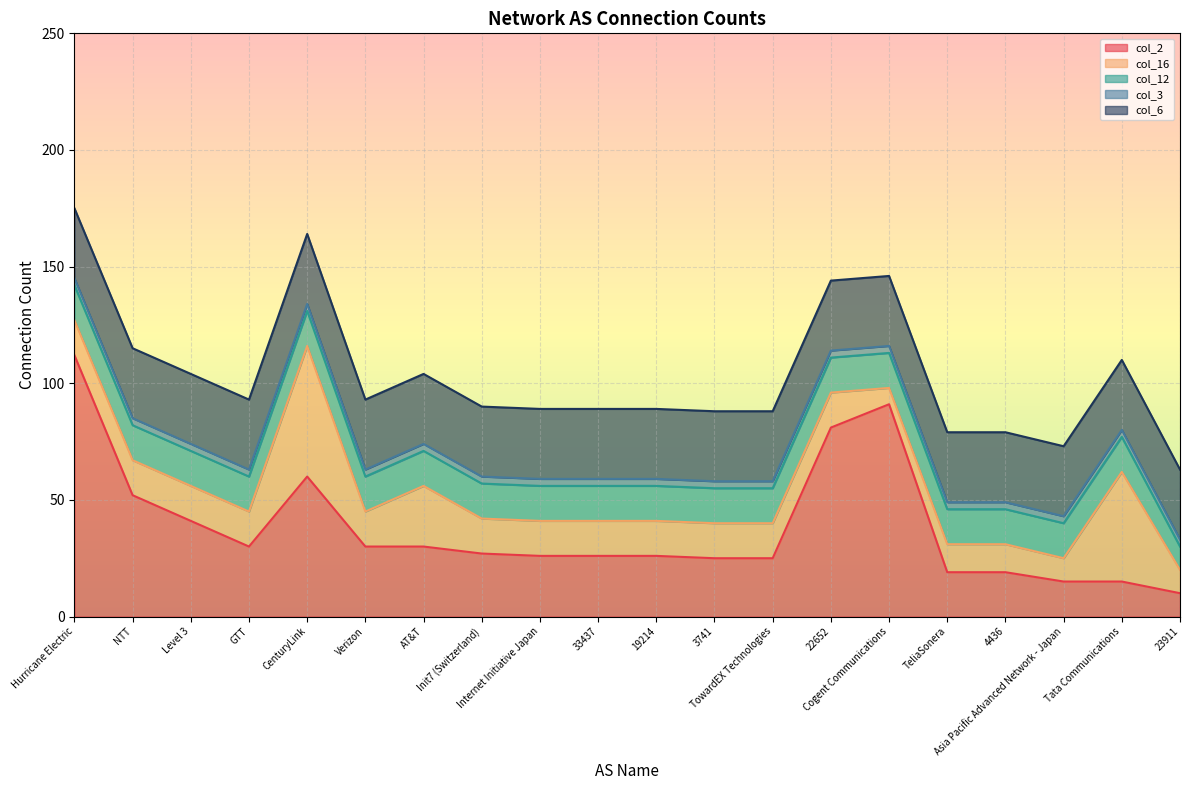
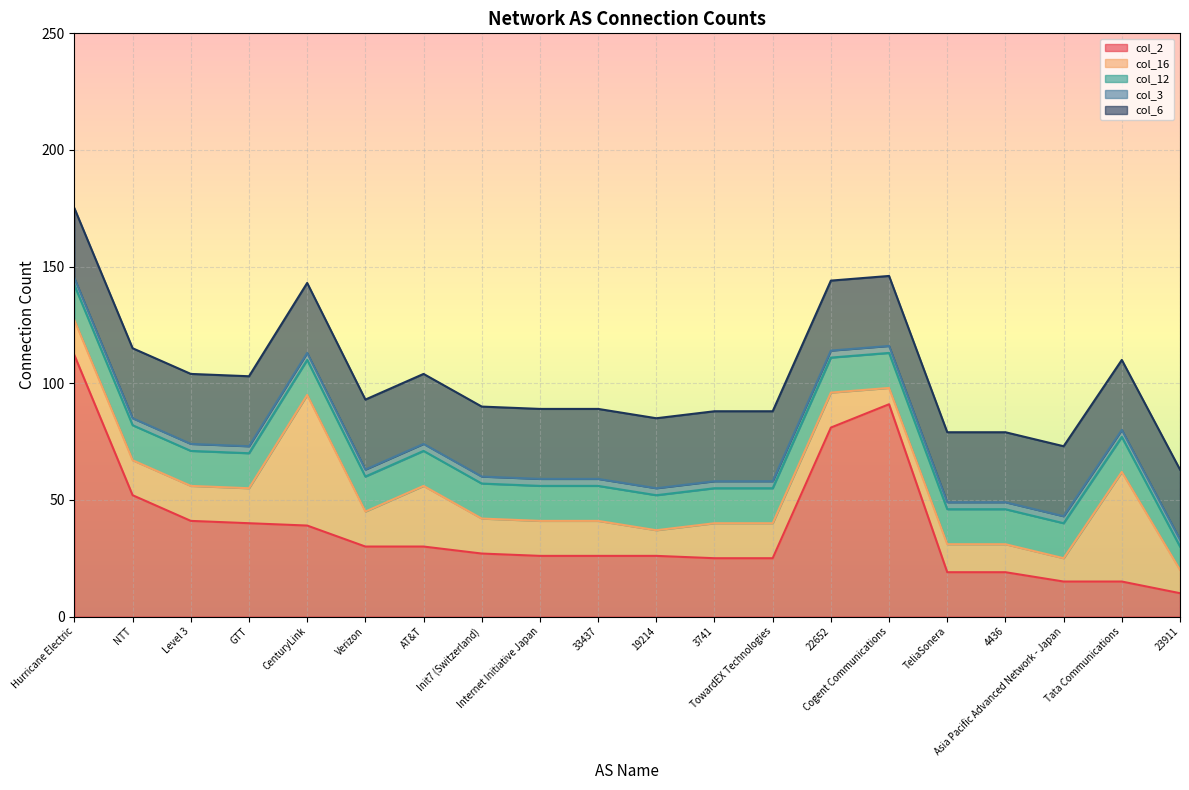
  {
    "col_2": {
      "Hurricane Electric": 112,
      "NTT": 52,
      "Level 3": 41,
-     "GTT": 30,
-     "CenturyLink": 60,
+     "GTT": 40,
+     "CenturyLink": 39,
      "Verizon": 30,
      "AT&T": 30,
      "Init7 (Switzerland)": 27,
      "Internet Initiative Japan": 26,
      "33437": 26,
      "19214": 26,
      "3741": 25,
      "TowardEX Technologies": 25,
      "22652": 81,
      "Cogent Communications": 91,
      "TeliaSonera": 19,
      "4436": 19,
      "Asia Pacific Advanced Network - Japan": 15,
      "Tata Communications": 15,
      "23911": 10
    },
    "col_16": {
      "Hurricane Electric": 15,
      "NTT": 15,
      "Level 3": 15,
      "GTT": 15,
      "CenturyLink": 56,
      "Verizon": 15,
      "AT&T": 26,
      "Init7 (Switzerland)": 15,
      "Internet Initiative Japan": 15,
      "33437": 15,
-     "19214": 15,
+     "19214": 11,
      "3741": 15,
      "TowardEX Technologies": 15,
      "22652": 15,
      "Cogent Communications": 7,
      "TeliaSonera": 12,
      "4436": 12,
      "Asia Pacific Advanced Network - Japan": 10,
      "Tata Communications": 47,
      "23911": 10
    },
    "col_6": {
      "Hurricane Electric": 30,
      "NTT": 30,
      "Level 3": 30,
      "GTT": 30,
      "CenturyLink": 30,
      "Verizon": 30,
      "AT&T": 30,
      "Init7 (Switzerland)": 30,
      "Internet Initiative Japan": 30,
      "33437": 30,
      "19214": 30,
      "3741": 30,
      "TowardEX Technologies": 30,
      "22652": 30,
      "Cogent Communications": 30,
      "TeliaSonera": 30,
      "4436": 30,
      "Asia Pacific Advanced Network - Japan": 30,
      "Tata Communications": 30,
      "23911": 30
    }
  }
